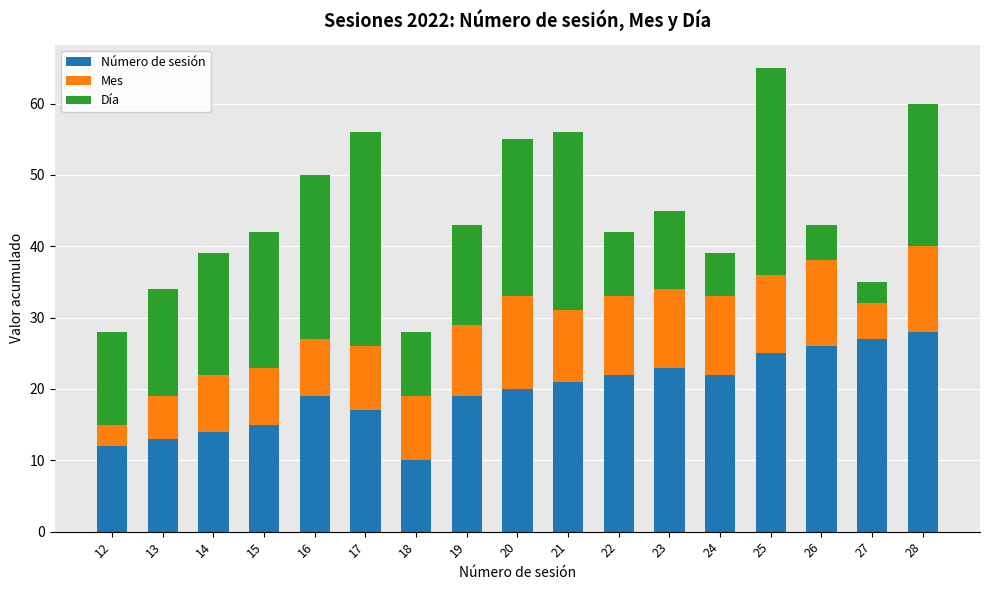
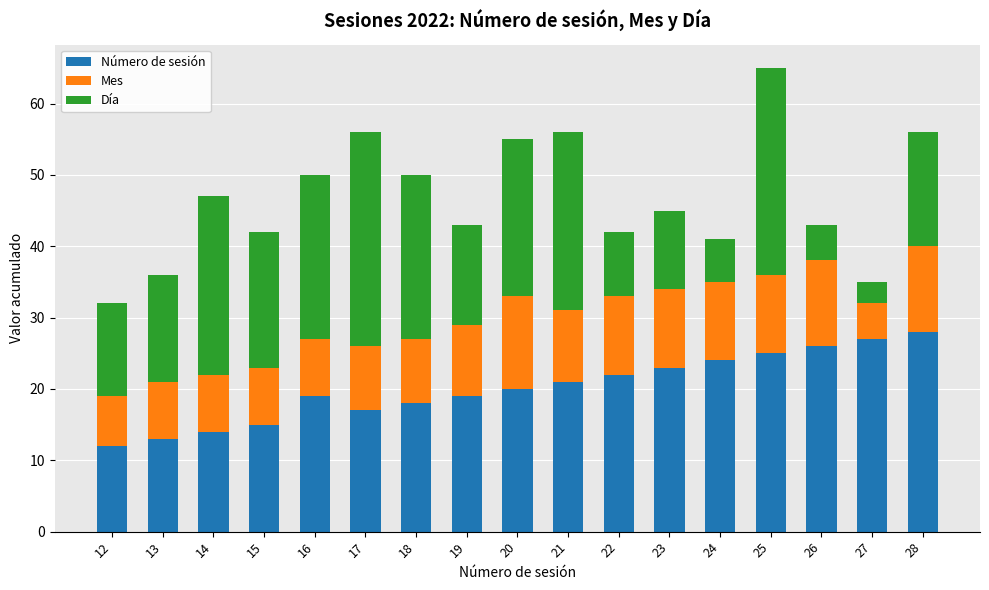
  {
    "Número de sesión": {
      "12": 12,
      "13": 13,
      "14": 14,
      "15": 15,
      "16": 19,
      "17": 17,
-     "18": 10,
+     "18": 18,
      "19": 19,
      "20": 20,
      "21": 21,
      "22": 22,
      "23": 23,
-     "24": 22,
+     "24": 24,
      "25": 25,
      "26": 26,
      "27": 27,
      "28": 28
    },
    "Mes": {
-     "12": 3,
-     "13": 6,
+     "12": 7,
+     "13": 8,
      "14": 8,
      "15": 8,
      "16": 8,
      "17": 9,
      "18": 9,
      "19": 10,
      "20": 13,
      "21": 10,
      "22": 11,
      "23": 11,
      "24": 11,
      "25": 11,
      "26": 12,
      "27": 5,
      "28": 12
    },
    "Día": {
      "12": 13,
      "13": 15,
-     "14": 17,
+     "14": 25,
      "15": 19,
      "16": 23,
      "17": 30,
-     "18": 9,
+     "18": 23,
      "19": 14,
      "20": 22,
      "21": 25,
      "22": 9,
      "23": 11,
      "24": 6,
      "25": 29,
      "26": 5,
      "27": 3,
-     "28": 20
+     "28": 16
    }
  }
